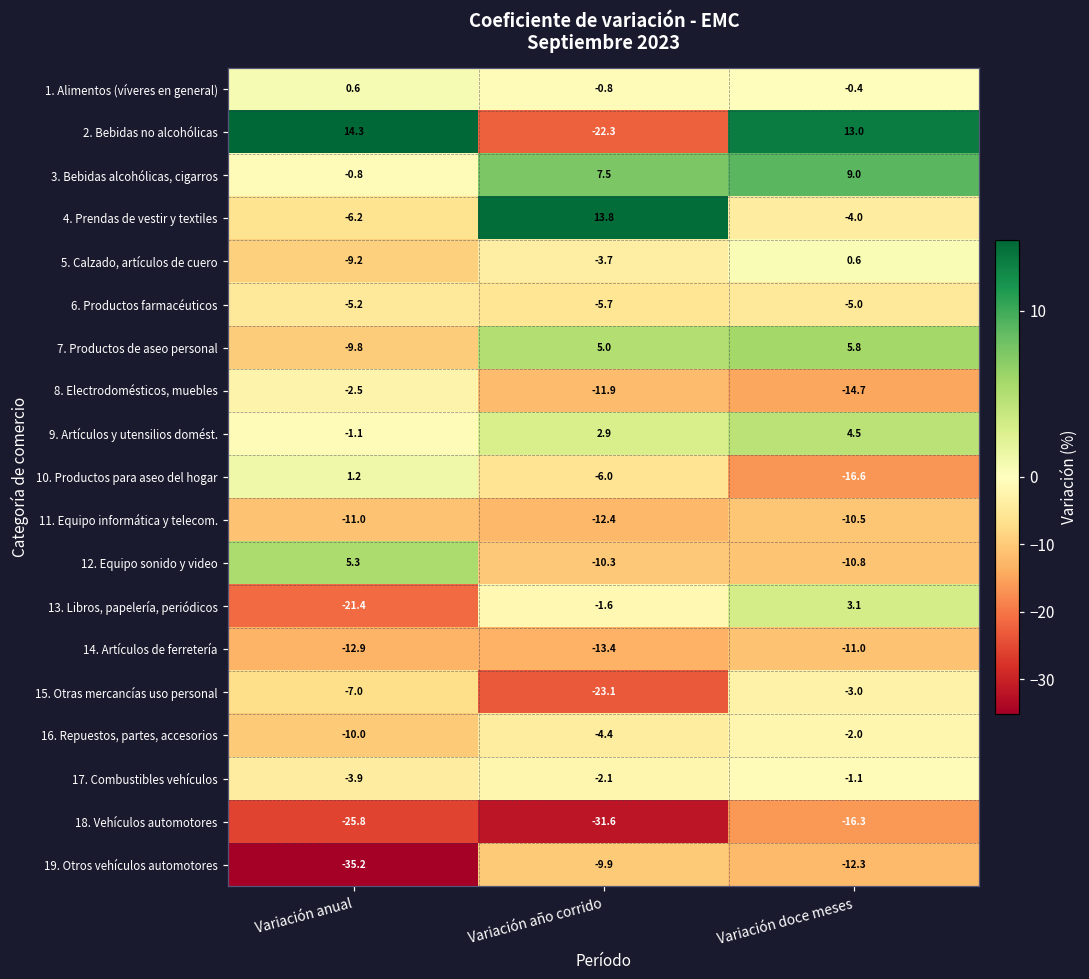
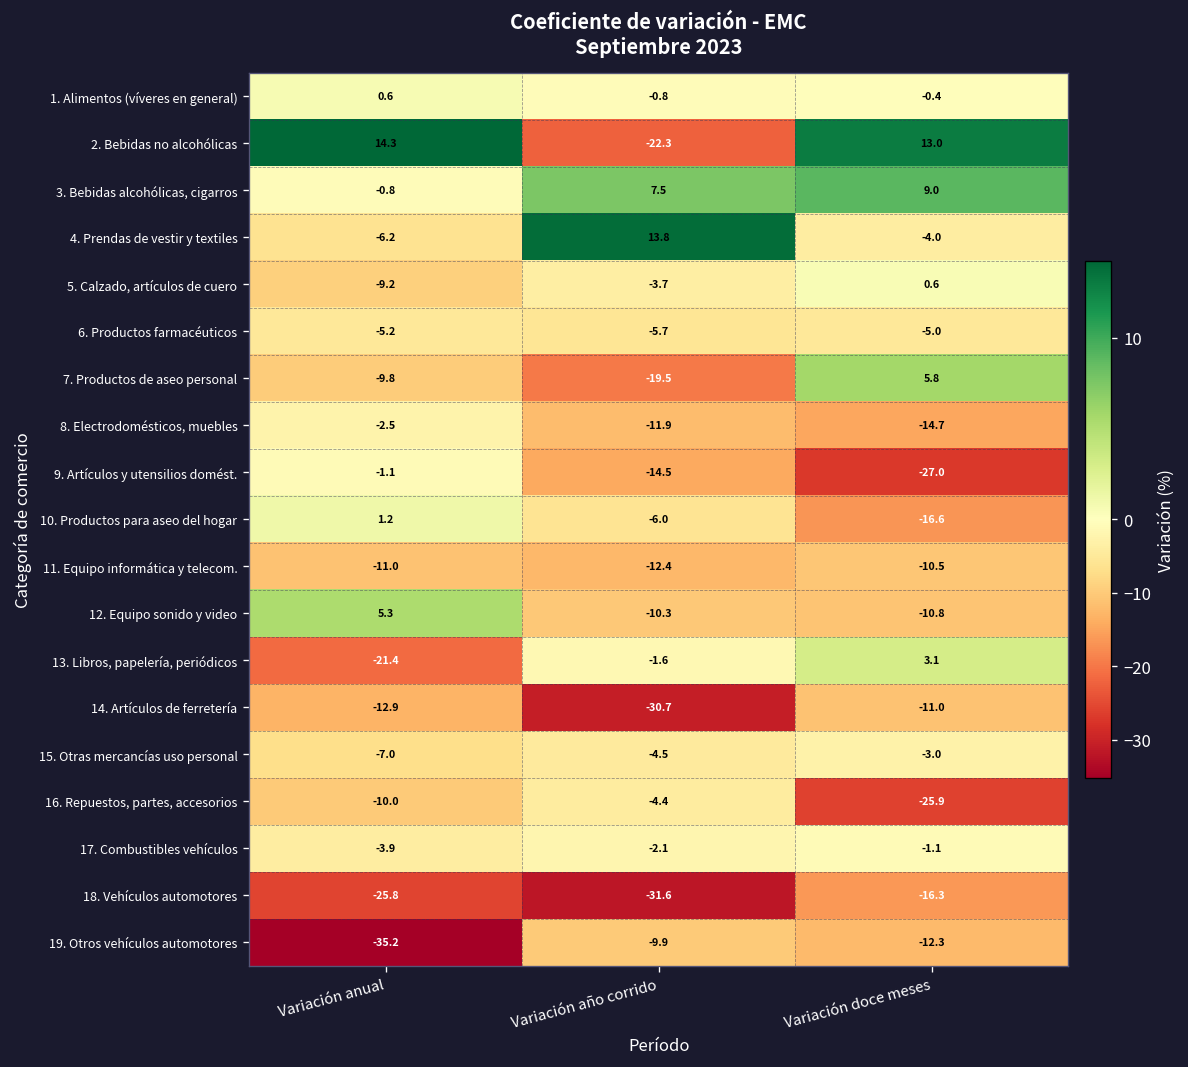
  {
    "1. Alimentos (víveres en general)": {
      "Variación anual": 0.6,
      "Variación año corrido": -0.8,
      "Variación doce meses": -0.4
    },
    "2. Bebidas no alcohólicas": {
      "Variación anual": 14.3,
      "Variación año corrido": -22.3,
      "Variación doce meses": 13.0
    },
    "3. Bebidas alcohólicas, cigarros": {
      "Variación anual": -0.8,
      "Variación año corrido": 7.5,
      "Variación doce meses": 9.0
    },
    "4. Prendas de vestir y textiles": {
      "Variación anual": -6.2,
      "Variación año corrido": 13.8,
      "Variación doce meses": -4.0
    },
    "5. Calzado, artículos de cuero": {
      "Variación anual": -9.2,
      "Variación año corrido": -3.7,
      "Variación doce meses": 0.6
    },
    "6. Productos farmacéuticos": {
      "Variación anual": -5.2,
      "Variación año corrido": -5.7,
      "Variación doce meses": -5.0
    },
    "7. Productos de aseo personal": {
      "Variación anual": -9.8,
-     "Variación año corrido": 5.0,
+     "Variación año corrido": -19.5,
      "Variación doce meses": 5.8
    },
    "8. Electrodomésticos, muebles": {
      "Variación anual": -2.5,
      "Variación año corrido": -11.9,
      "Variación doce meses": -14.7
    },
    "9. Artículos y utensilios domést.": {
      "Variación anual": -1.1,
-     "Variación año corrido": 2.9,
-     "Variación doce meses": 4.5
+     "Variación año corrido": -14.5,
+     "Variación doce meses": -27.0
    },
    "10. Productos para aseo del hogar": {
      "Variación anual": 1.2,
      "Variación año corrido": -6.0,
      "Variación doce meses": -16.6
    },
    "11. Equipo informática y telecom.": {
      "Variación anual": -11.0,
      "Variación año corrido": -12.4,
      "Variación doce meses": -10.5
    },
    "12. Equipo sonido y video": {
      "Variación anual": 5.3,
      "Variación año corrido": -10.3,
      "Variación doce meses": -10.8
    },
    "13. Libros, papelería, periódicos": {
      "Variación anual": -21.4,
      "Variación año corrido": -1.6,
      "Variación doce meses": 3.1
    },
    "14. Artículos de ferretería": {
      "Variación anual": -12.9,
-     "Variación año corrido": -13.4,
+     "Variación año corrido": -30.7,
      "Variación doce meses": -11.0
    },
    "15. Otras mercancías uso personal": {
      "Variación anual": -7.0,
-     "Variación año corrido": -23.1,
+     "Variación año corrido": -4.5,
      "Variación doce meses": -3.0
    },
    "16. Repuestos, partes, accesorios": {
      "Variación anual": -10.0,
      "Variación año corrido": -4.4,
-     "Variación doce meses": -2.0
+     "Variación doce meses": -25.9
    },
    "17. Combustibles vehículos": {
      "Variación anual": -3.9,
      "Variación año corrido": -2.1,
      "Variación doce meses": -1.1
    },
    "18. Vehículos automotores": {
      "Variación anual": -25.8,
      "Variación año corrido": -31.6,
      "Variación doce meses": -16.3
    },
    "19. Otros vehículos automotores": {
      "Variación anual": -35.2,
      "Variación año corrido": -9.9,
      "Variación doce meses": -12.3
    }
  }
